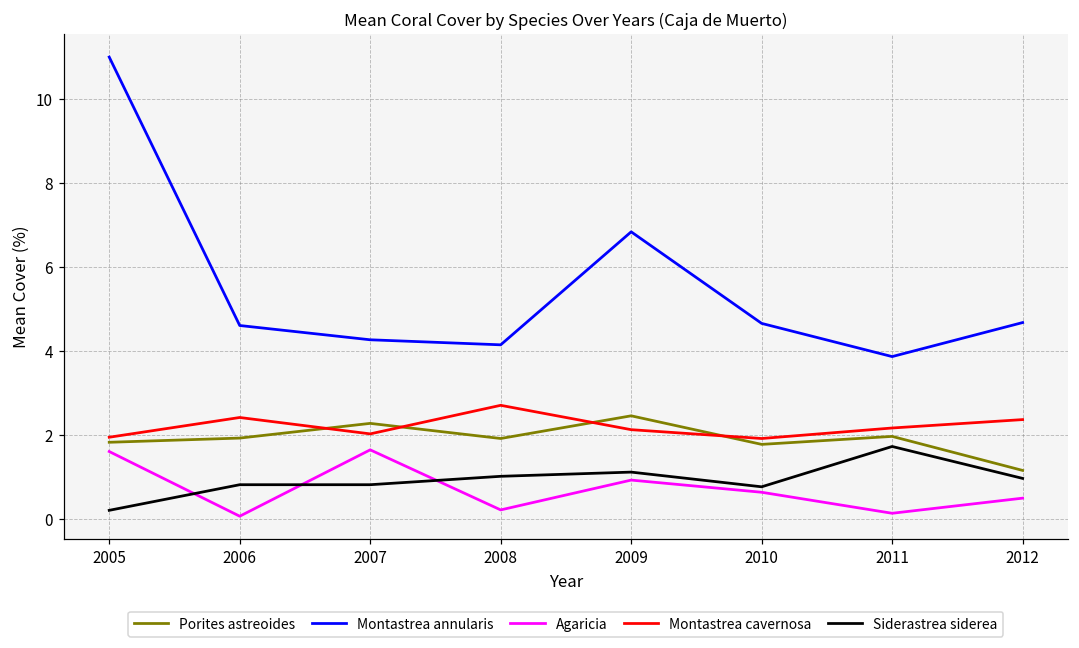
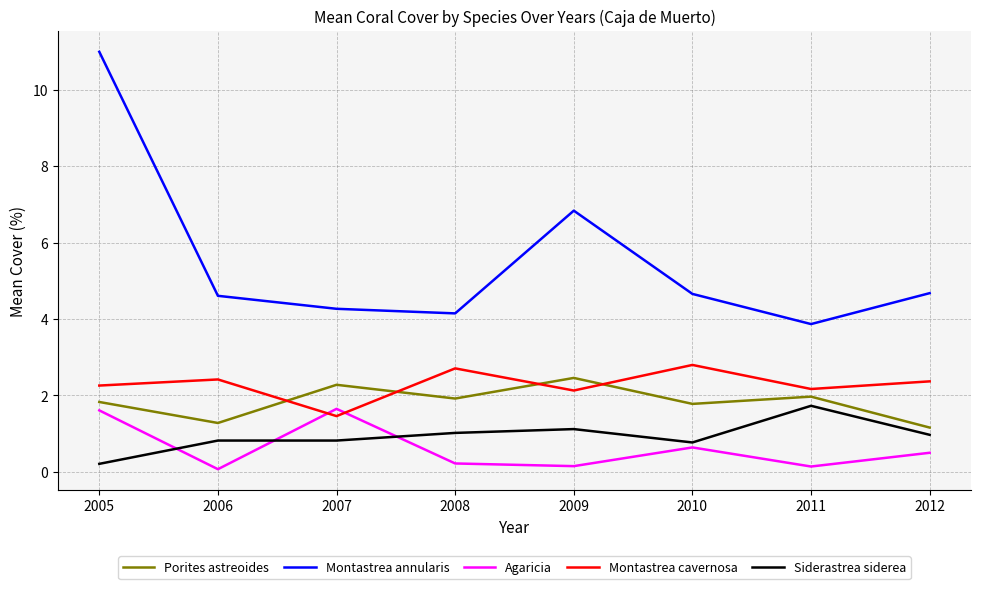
  {
    "Porites astreoides": {
      "2005": 1.8,
-     "2006": 1.9,
+     "2006": 1.3,
      "2007": 2.3,
      "2008": 1.9,
      "2009": 2.5,
      "2010": 1.8,
      "2011": 2.0,
      "2012": 1.2
    },
    "Montastrea annularis": {
      "2005": 11.0,
      "2006": 4.6,
      "2007": 4.3,
      "2008": 4.2,
      "2009": 6.8,
      "2010": 4.7,
      "2011": 3.9,
      "2012": 4.7
    },
    "Agaricia": {
      "2005": 1.6,
      "2006": 0.1,
      "2007": 1.7,
      "2008": 0.2,
-     "2009": 0.9,
+     "2009": 0.2,
      "2010": 0.6,
      "2011": 0.1,
      "2012": 0.5
    },
    "Montastrea cavernosa": {
-     "2005": 2.0,
+     "2005": 2.3,
      "2006": 2.4,
-     "2007": 2.0,
+     "2007": 1.5,
      "2008": 2.7,
      "2009": 2.1,
-     "2010": 1.9,
+     "2010": 2.8,
      "2011": 2.2,
      "2012": 2.4
    },
    "Siderastrea siderea": {
      "2005": 0.2,
      "2006": 0.8,
      "2007": 0.8,
      "2008": 1.0,
      "2009": 1.1,
      "2010": 0.8,
      "2011": 1.7,
      "2012": 1.0
    }
  }
